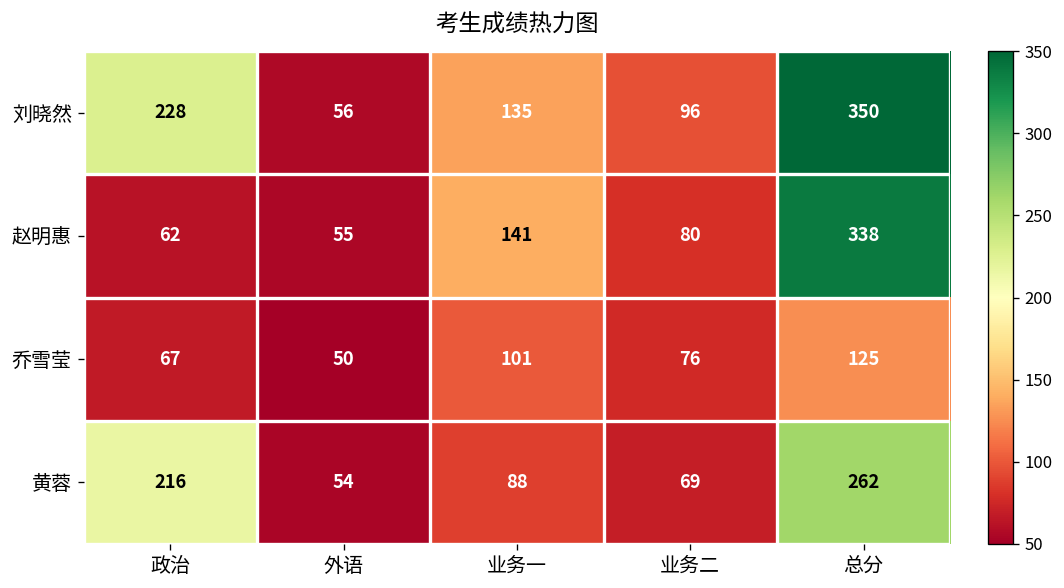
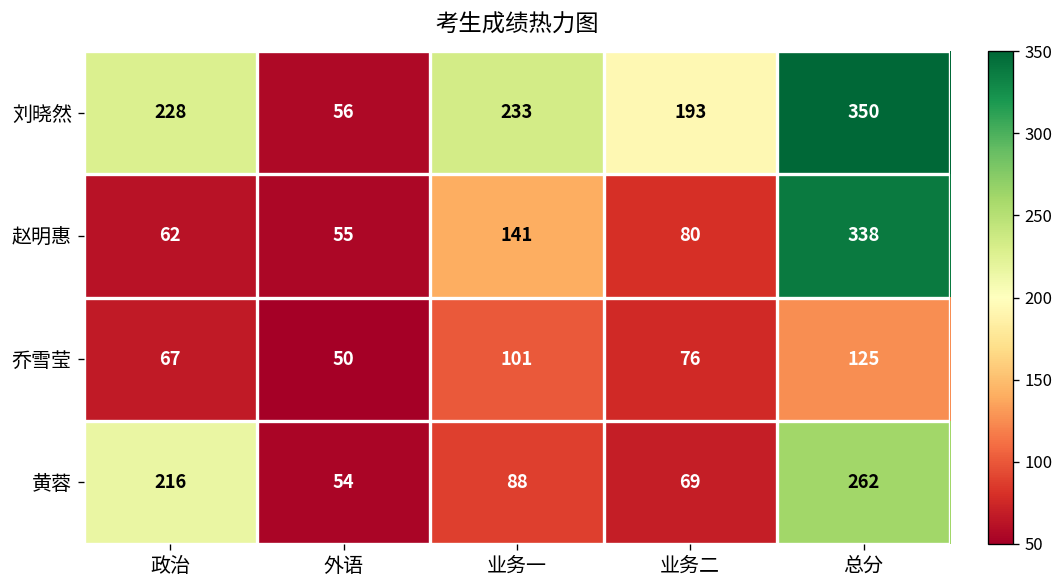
  {
    "刘晓然": {
      "政治": 228,
      "外语": 56,
-     "业务一": 135,
-     "业务二": 96,
+     "业务一": 233,
+     "业务二": 193,
      "总分": 350
    },
    "赵明惠": {
      "政治": 62,
      "外语": 55,
      "业务一": 141,
      "业务二": 80,
      "总分": 338
    },
    "乔雪莹": {
      "政治": 67,
      "外语": 50,
      "业务一": 101,
      "业务二": 76,
      "总分": 125
    },
    "黄蓉": {
      "政治": 216,
      "外语": 54,
      "业务一": 88,
      "业务二": 69,
      "总分": 262
    }
  }
